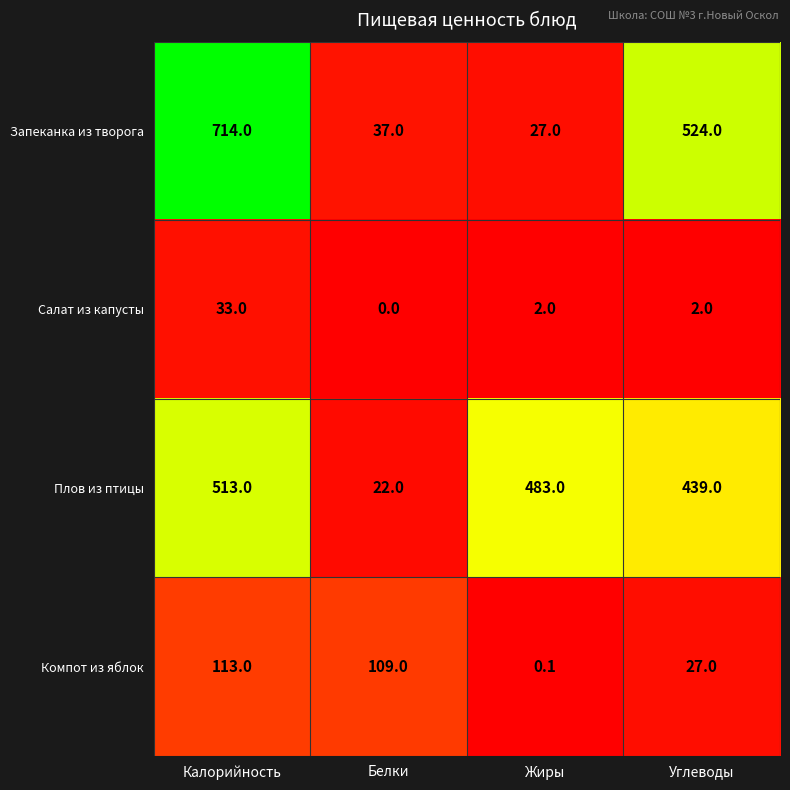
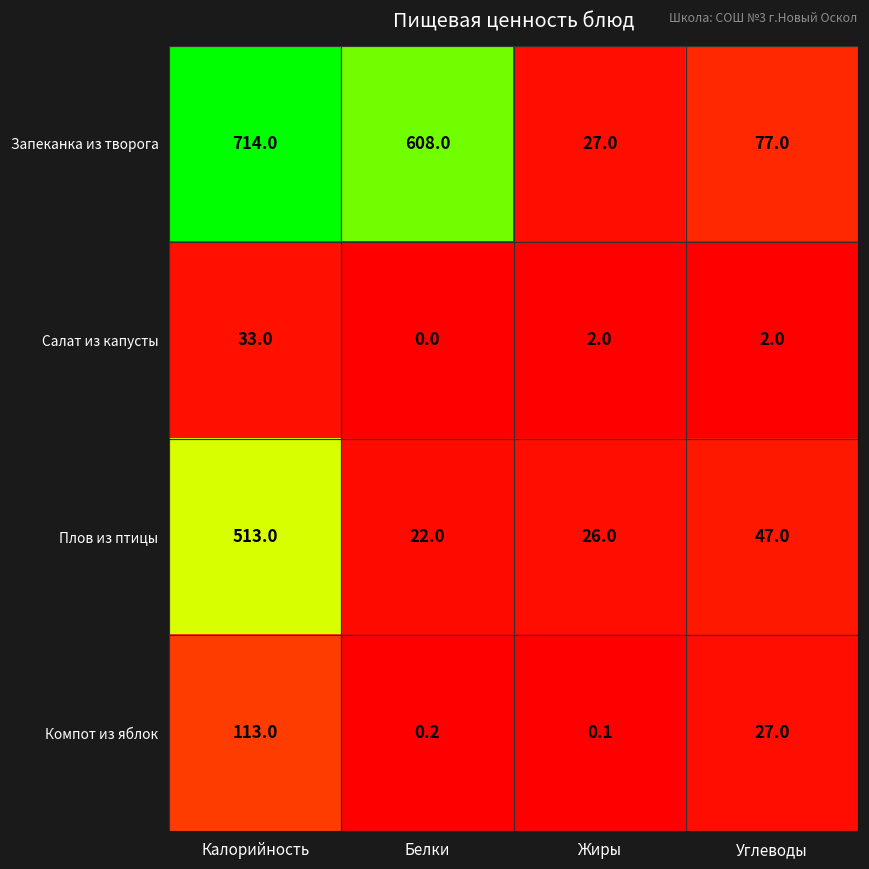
  {
    "Запеканка из творога": {
      "Калорийность": 714.0,
-     "Белки": 37.0,
+     "Белки": 608.0,
      "Жиры": 27.0,
-     "Углеводы": 524.0
+     "Углеводы": 77.0
    },
    "Салат из капусты": {
      "Калорийность": 33.0,
      "Белки": 0.0,
      "Жиры": 2.0,
      "Углеводы": 2.0
    },
    "Плов из птицы": {
      "Калорийность": 513.0,
      "Белки": 22.0,
-     "Жиры": 483.0,
-     "Углеводы": 439.0
+     "Жиры": 26.0,
+     "Углеводы": 47.0
    },
    "Компот из яблок": {
      "Калорийность": 113.0,
-     "Белки": 109.0,
+     "Белки": 0.2,
      "Жиры": 0.1,
      "Углеводы": 27.0
    }
  }
